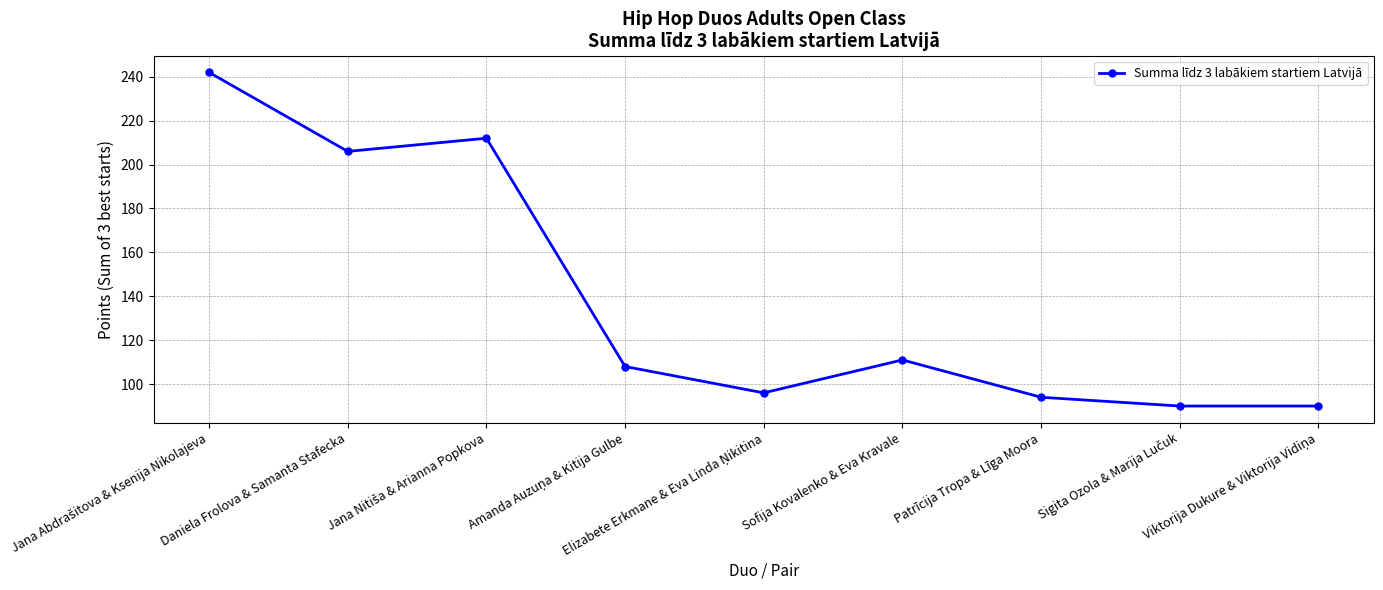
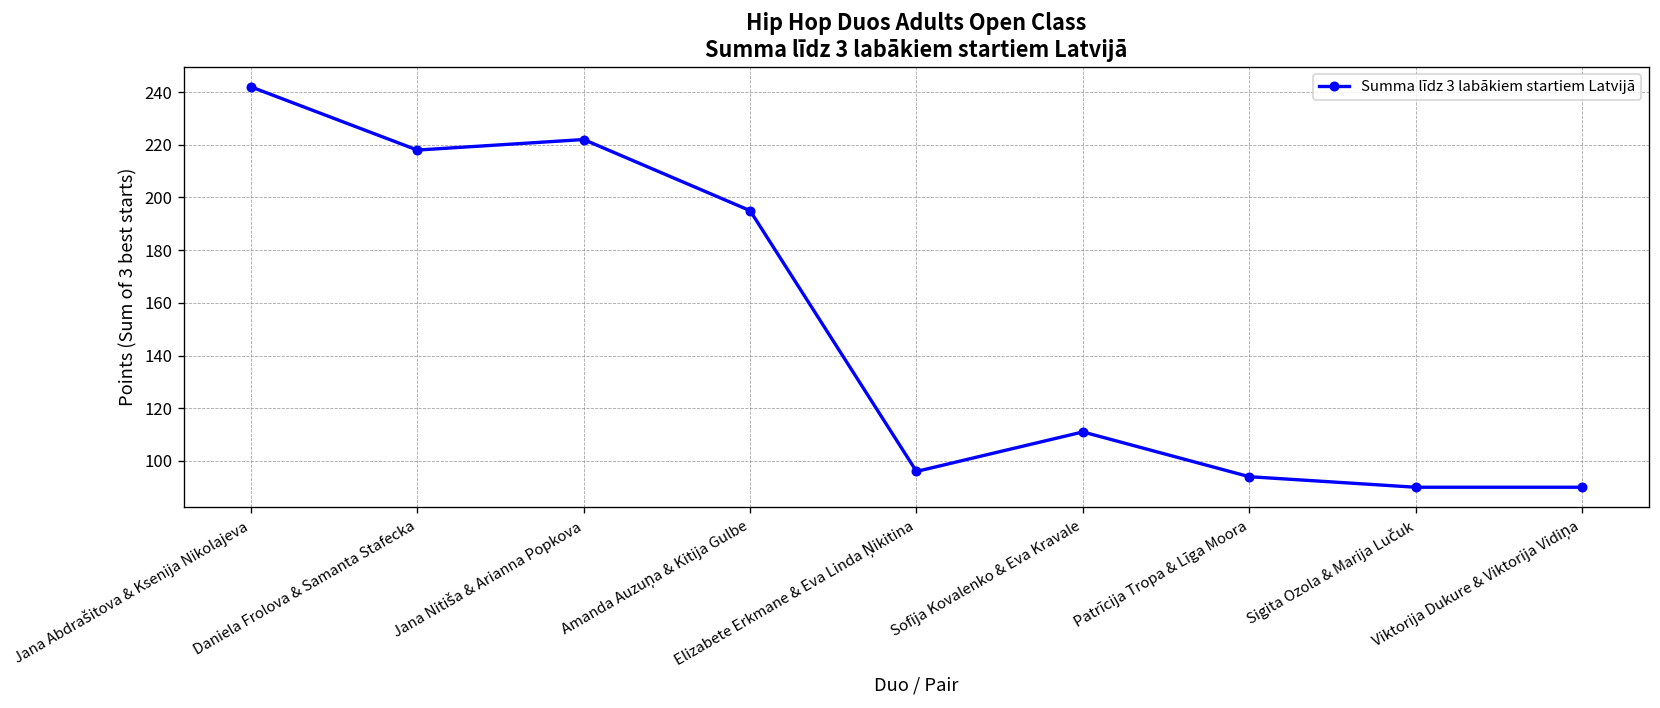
  {
    "Jana Abdrašitova & Ksenija Nikolajeva": 242,
-   "Daniela Frolova & Samanta Stafecka": 206,
-   "Jana Nitiša & Arianna Popkova": 212,
-   "Amanda Auzuņa & Kitija Gulbe": 108,
+   "Daniela Frolova & Samanta Stafecka": 218,
+   "Jana Nitiša & Arianna Popkova": 222,
+   "Amanda Auzuņa & Kitija Gulbe": 195,
    "Elizabete Erkmane & Eva Linda Ņikitina": 96,
    "Sofija Kovalenko & Eva Kravale": 111,
    "Patrīcija Tropa & Līga Moora": 94,
    "Sigita Ozola & Marija Lučuk": 90,
    "Viktorija Dukure & Viktorija Vidiņa": 90
  }
